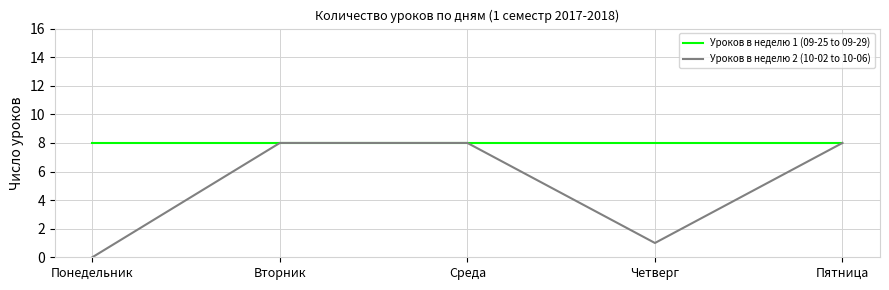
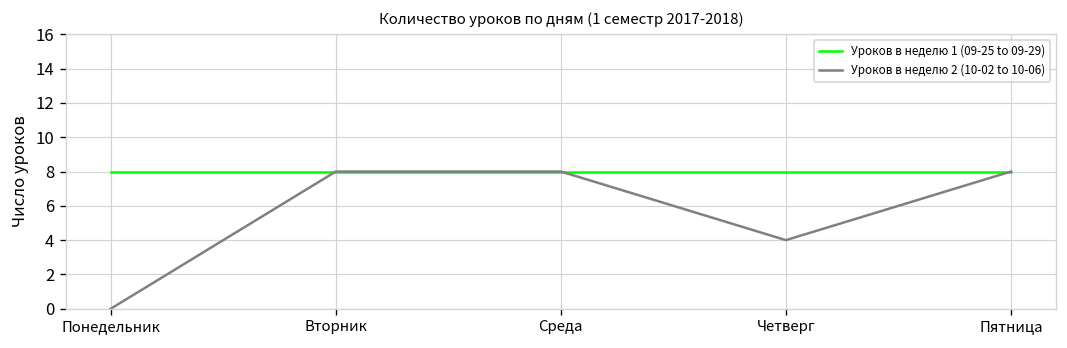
  {
    "Уроков в неделю 1 (09-25 to 09-29)": {
      "Понедельник": 8,
      "Четверг": 8
    },
    "Уроков в неделю 2 (10-02 to 10-06)": {
      "Понедельник": 0,
-     "Четверг": 1
+     "Четверг": 4
    }
  }
